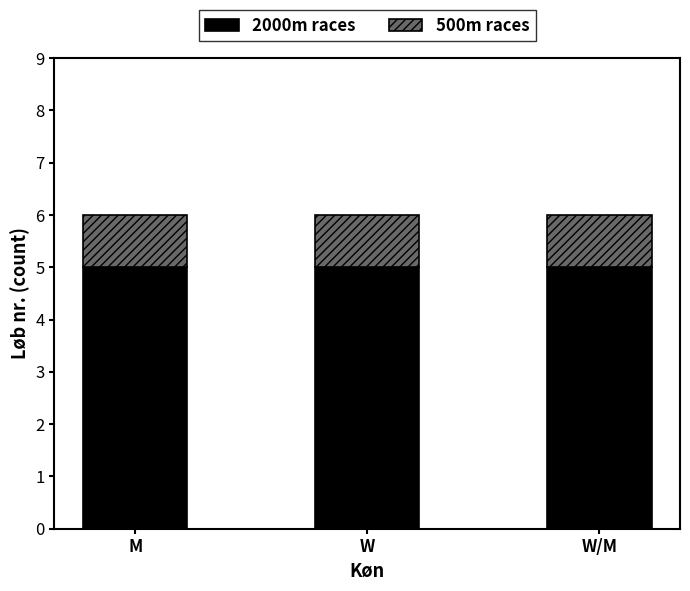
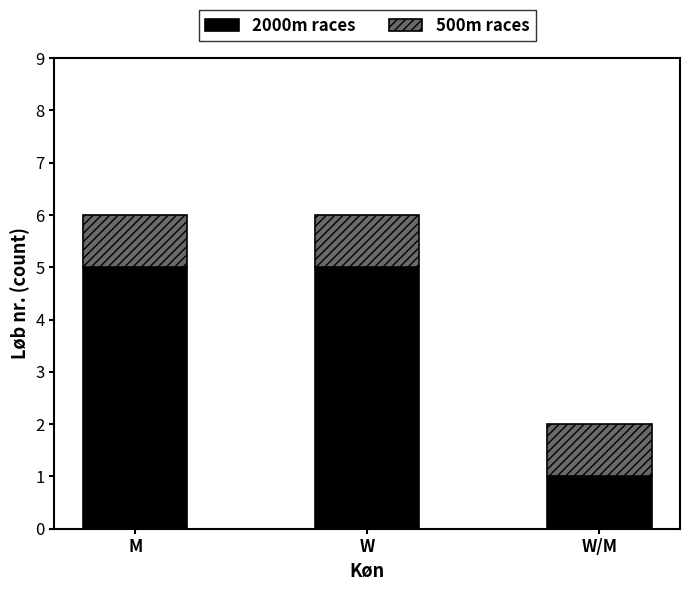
  {
    "2000m races": {
      "M": 5,
      "W": 5,
-     "W/M": 5
+     "W/M": 1
    }
  }
